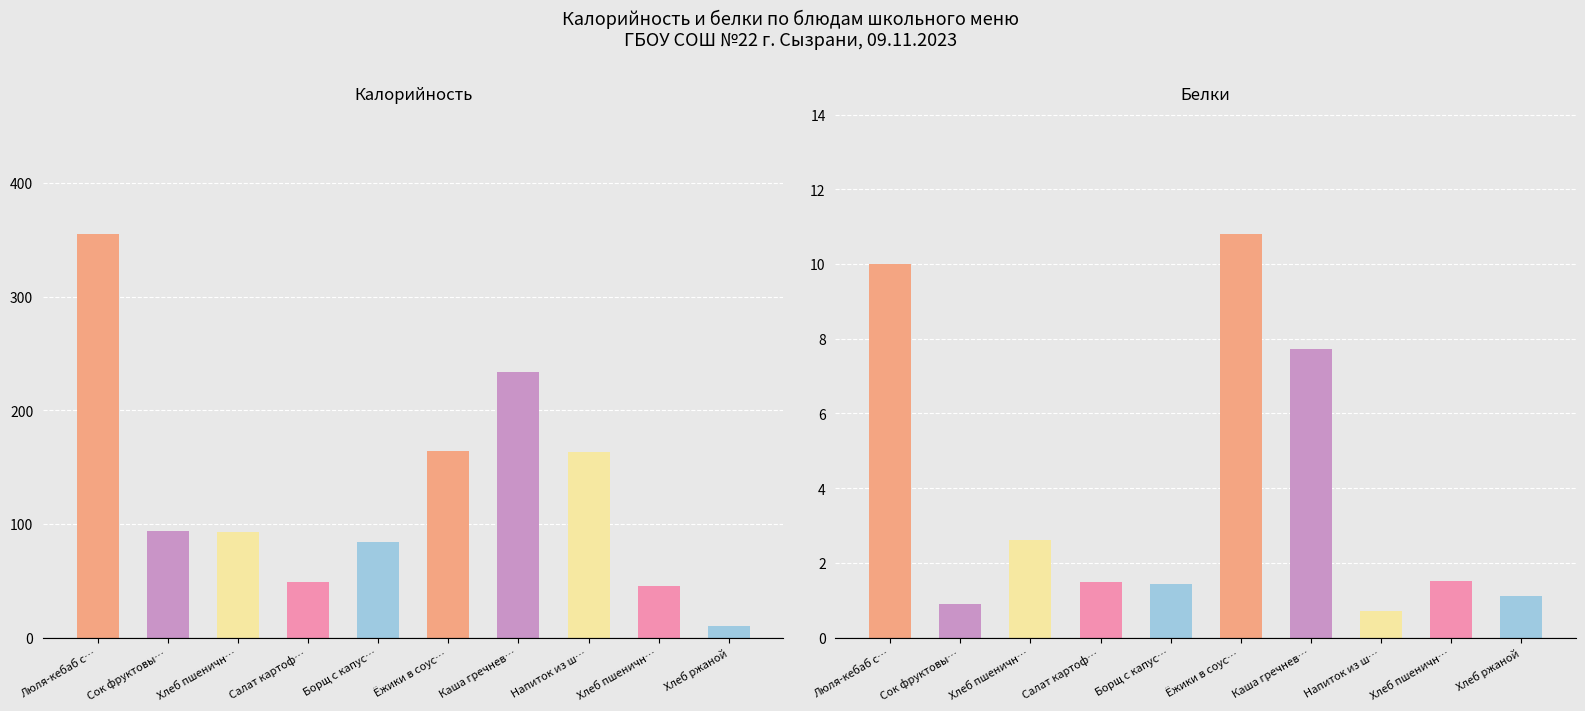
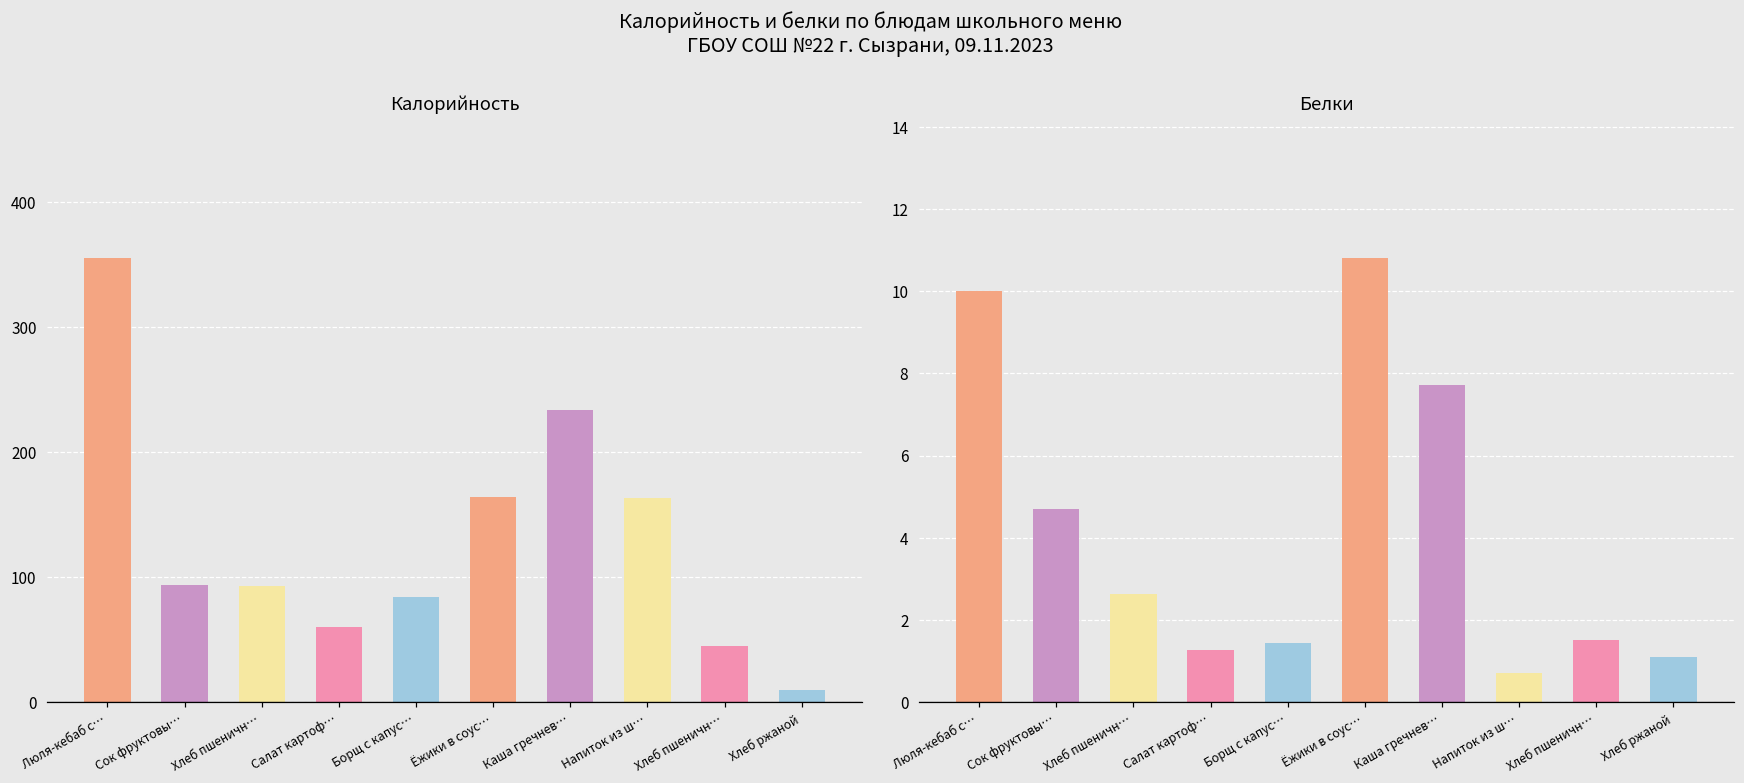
  {
    "Калорийность": {
      "Люля-кебаб с…": 355,
      "Сок фруктовы…": 94,
-     "Салат картоф…": 49,
+     "Салат картоф…": 60,
      "Борщ с капус…": 84,
      "Ёжики в соус…": 164,
      "Каша гречнев…": 234,
      "Напиток из ш…": 163,
      "Хлеб ржаной": 10
    },
    "Белки": {
      "Люля-кебаб с…": 10.0,
-     "Сок фруктовы…": 0.9,
-     "Салат картоф…": 1.5,
+     "Сок фруктовы…": 4.7,
+     "Салат картоф…": 1.3,
      "Борщ с капус…": 1.4,
      "Ёжики в соус…": 10.8,
      "Каша гречнев…": 7.7,
      "Напиток из ш…": 0.7,
      "Хлеб ржаной": 1.1
    }
  }
